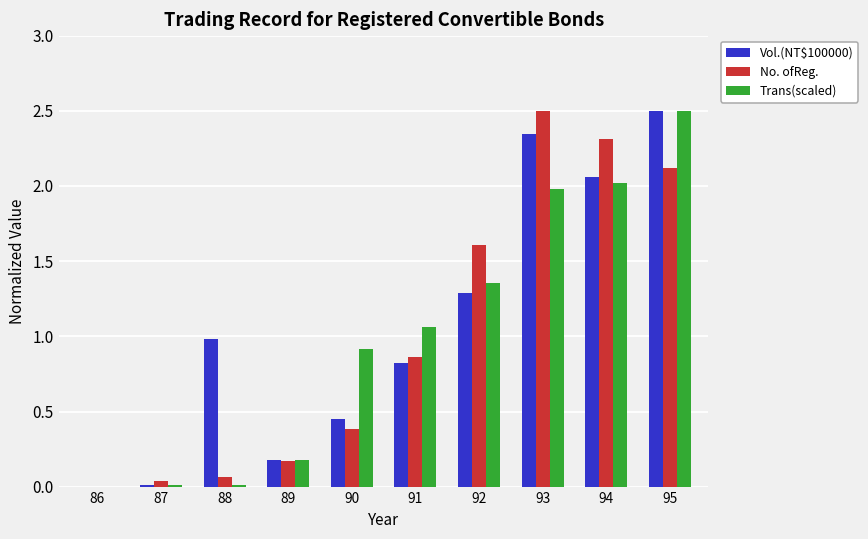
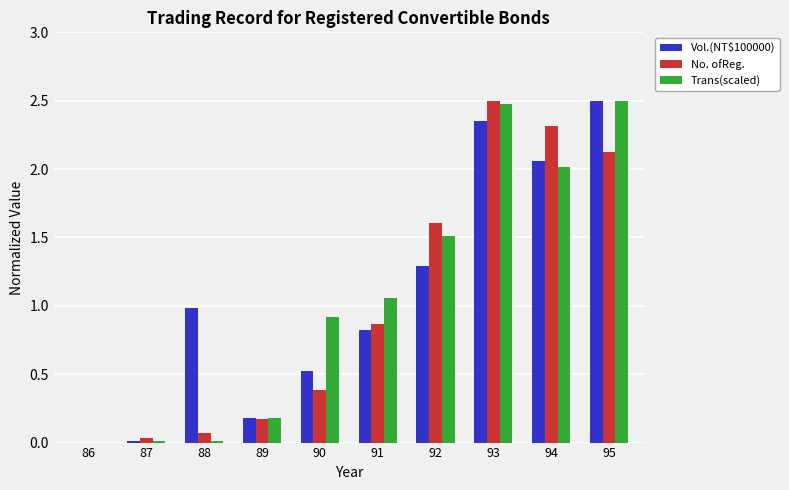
  {
    "Vol.(NT$100000)": {
      "86": 0.00,
      "88": 0.99,
      "89": 0.18,
-     "90": 0.45,
+     "90": 0.53,
      "91": 0.83,
      "92": 1.29,
      "93": 2.35,
      "94": 2.06,
      "95": 2.50
    },
    "No. ofReg.": {
      "86": 0.00,
      "87": 0.04,
      "88": 0.07,
      "89": 0.17,
      "90": 0.38,
      "91": 0.87,
      "92": 1.61,
      "93": 2.50,
      "94": 2.32,
      "95": 2.12
    },
    "Trans(scaled)": {
      "86": 0.00,
      "89": 0.18,
      "90": 0.92,
      "91": 1.06,
-     "92": 1.36,
-     "93": 1.98,
+     "92": 1.51,
+     "93": 2.47,
      "94": 2.02,
      "95": 2.50
    }
  }
